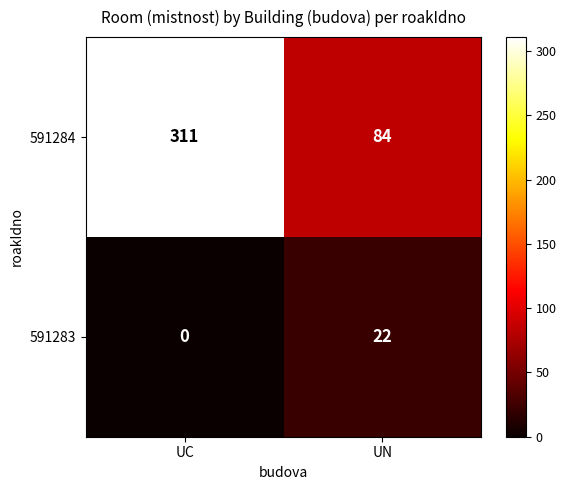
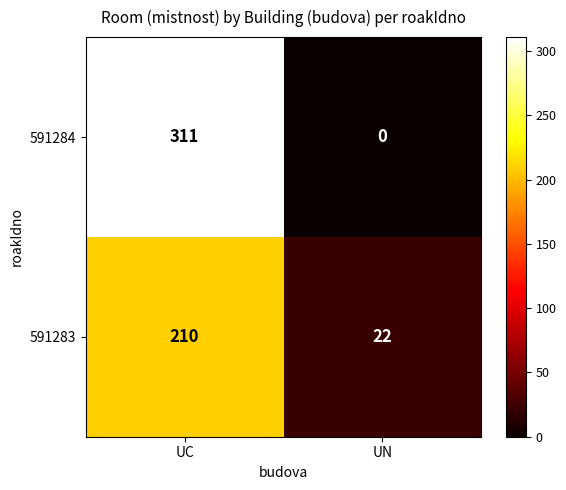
  {
    "591284": {
      "UC": 311,
-     "UN": 84
+     "UN": 0
    },
    "591283": {
-     "UC": 0,
+     "UC": 210,
      "UN": 22
    }
  }
